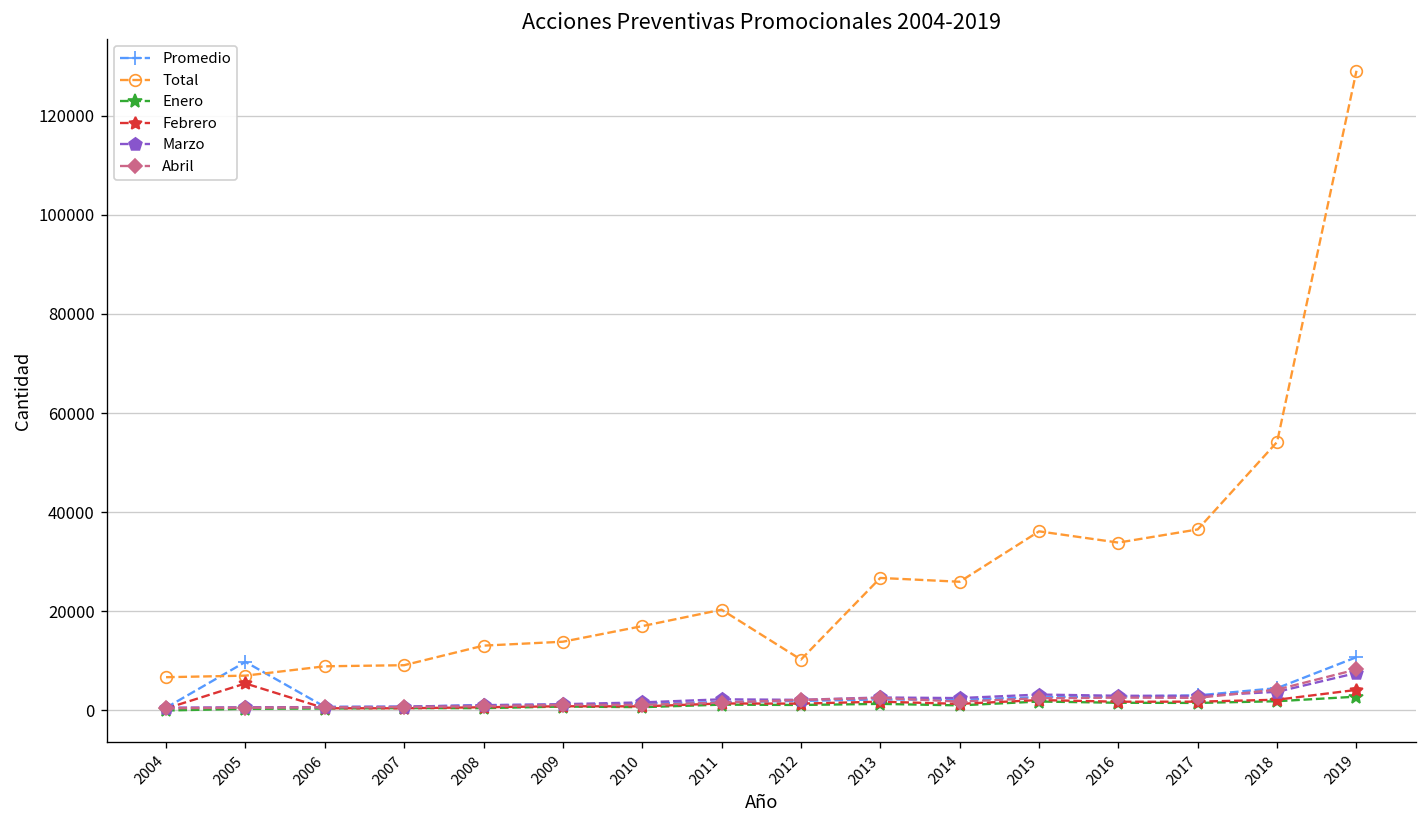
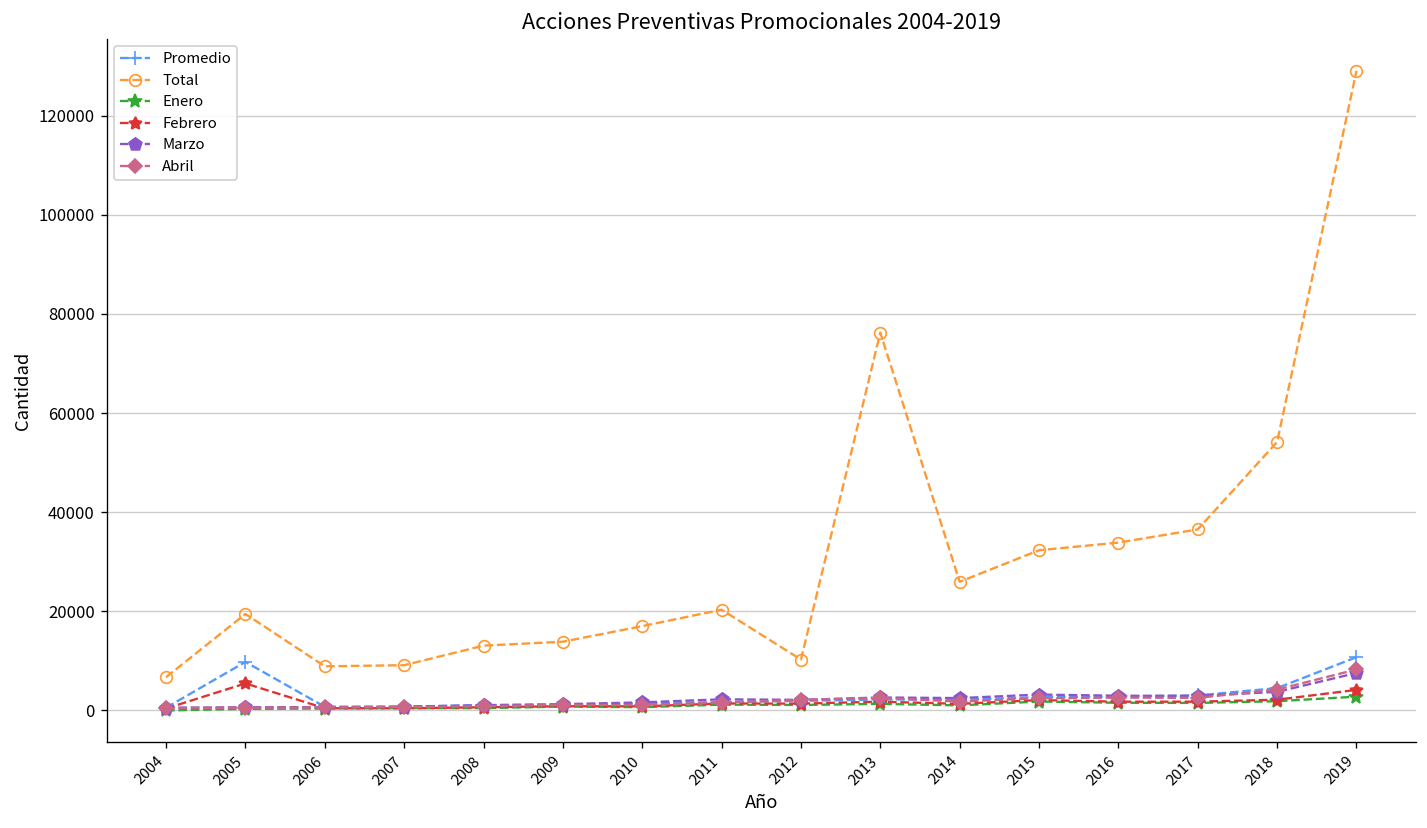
  {
    "Promedio": {
      "2005": 10000,
      "2019": 11000
    },
    "Total": {
      "2004": 7000,
-     "2005": 7000,
+     "2005": 19000,
      "2006": 9000,
      "2007": 9000,
      "2008": 13000,
      "2009": 14000,
      "2010": 17000,
      "2011": 20000,
      "2012": 10000,
-     "2013": 27000,
+     "2013": 76000,
      "2014": 26000,
-     "2015": 36000,
+     "2015": 32000,
      "2016": 34000,
      "2017": 37000,
      "2018": 54000,
      "2019": 129000
    },
    "Enero": {
      "2019": 3000
    },
    "Febrero": {
      "2005": 5000,
      "2019": 4000
    },
    "Marzo": {
      "2019": 8000
    },
    "Abril": {
      "2019": 8000
    }
  }
